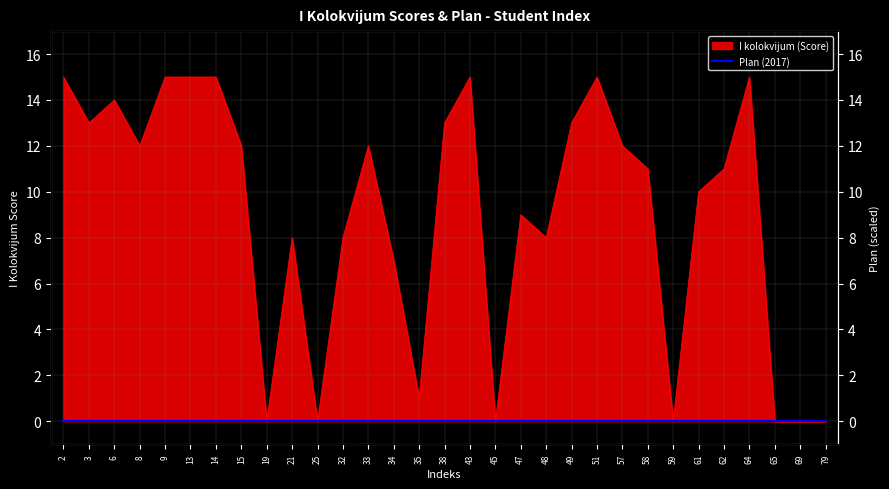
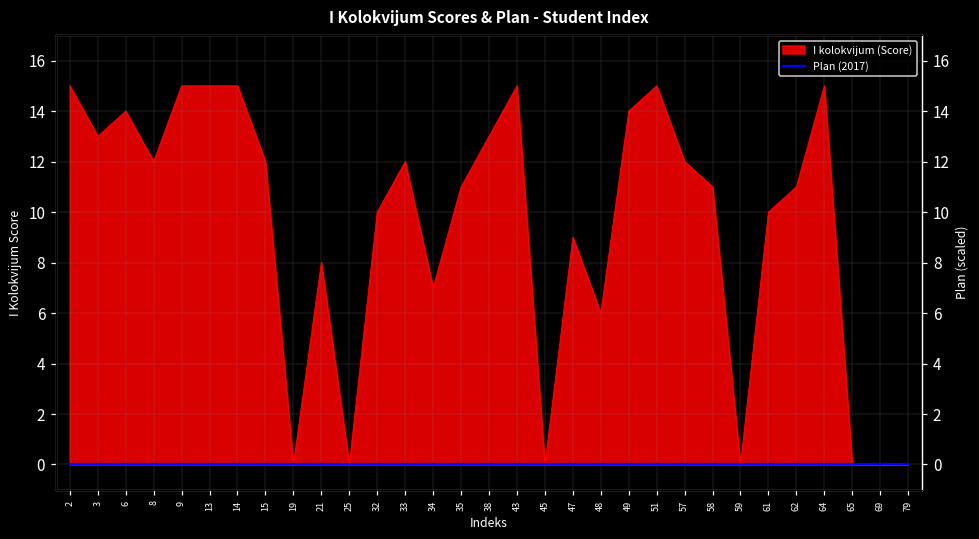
  {
    "I kolokvijum (Score)": {
      "2": 15,
      "3": 13,
      "6": 14,
      "8": 12,
      "9": 15,
      "13": 15,
      "14": 15,
      "15": 12,
      "19": 0,
      "21": 8,
      "25": 0,
-     "32": 8,
+     "32": 10,
      "33": 12,
      "34": 7,
-     "35": 1,
+     "35": 11,
      "38": 13,
      "43": 15,
      "45": 0,
      "47": 9,
-     "48": 8,
-     "49": 13,
+     "48": 6,
+     "49": 14,
      "51": 15,
      "57": 12,
      "58": 11,
      "59": 0,
      "61": 10,
      "62": 11,
      "64": 15,
      "65": 0,
      "69": 0,
      "79": 0
    },
    "Plan (2017)": {
      "2": 0.0,
      "3": 0.0,
      "6": 0.0,
      "8": 0.0,
      "9": 0.0,
      "13": 0.0,
      "14": 0.0,
      "15": 0.0,
      "19": 0.0,
      "21": 0.0,
      "25": 0.0,
      "32": 0.0,
      "33": 0.0,
      "34": 0.0,
      "35": 0.0,
      "38": 0.0,
      "43": 0.0,
      "45": 0.0,
      "47": 0.0,
      "48": 0.0,
      "49": 0.0,
      "51": 0.0,
      "57": 0.0,
      "58": 0.0,
      "59": 0.0,
      "61": 0.0,
      "62": 0.0,
      "64": 0.0,
      "65": 0.0,
      "69": 0.0,
      "79": 0.0
    }
  }
